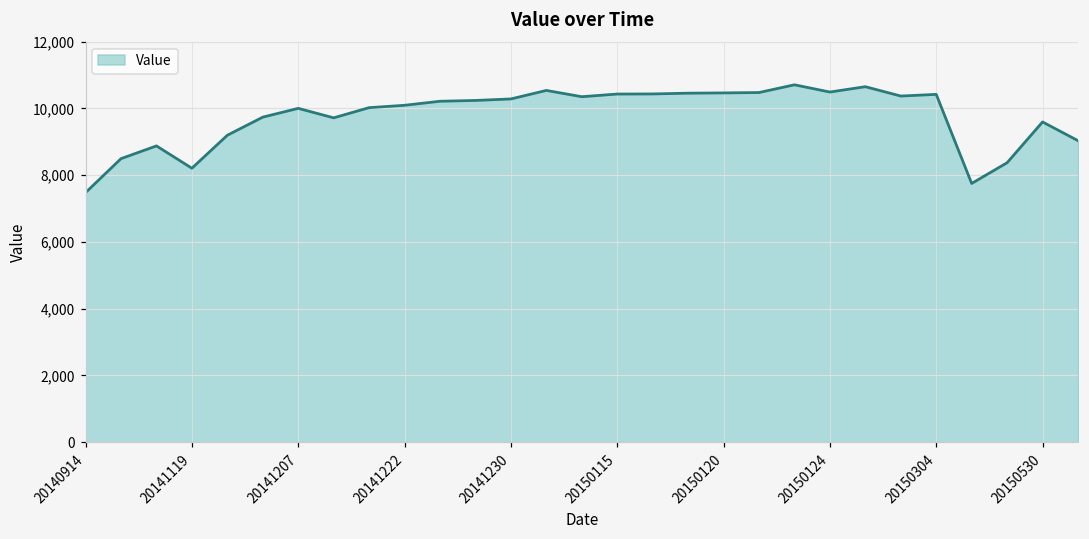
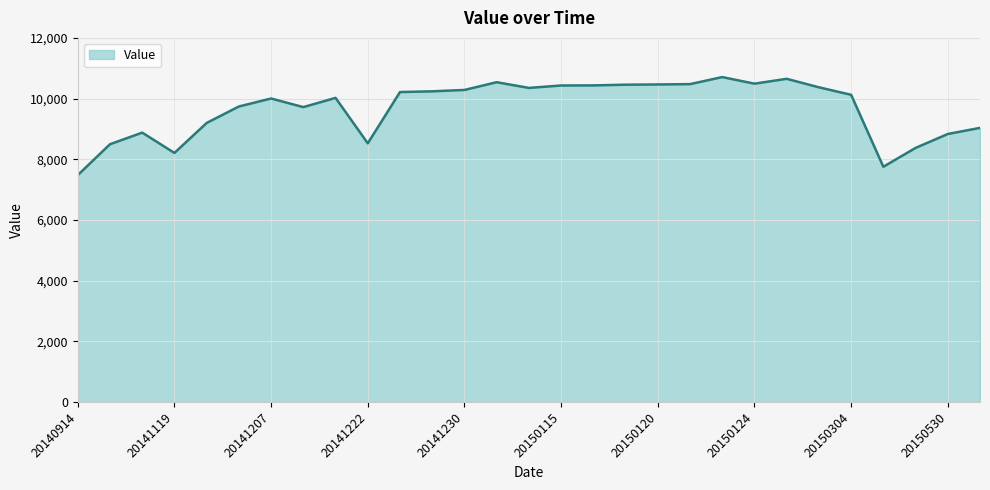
  {
    "20140914": "7,500",
    "20141119": "8,200",
    "20141207": "10,000",
-   "20141222": "10,100",
+   "20141222": "8,500",
    "20141230": "10,300",
    "20150124": "10,500",
-   "20150304": "10,400",
-   "20150530": "9,600"
+   "20150304": "10,100",
+   "20150530": "8,800"
  }
